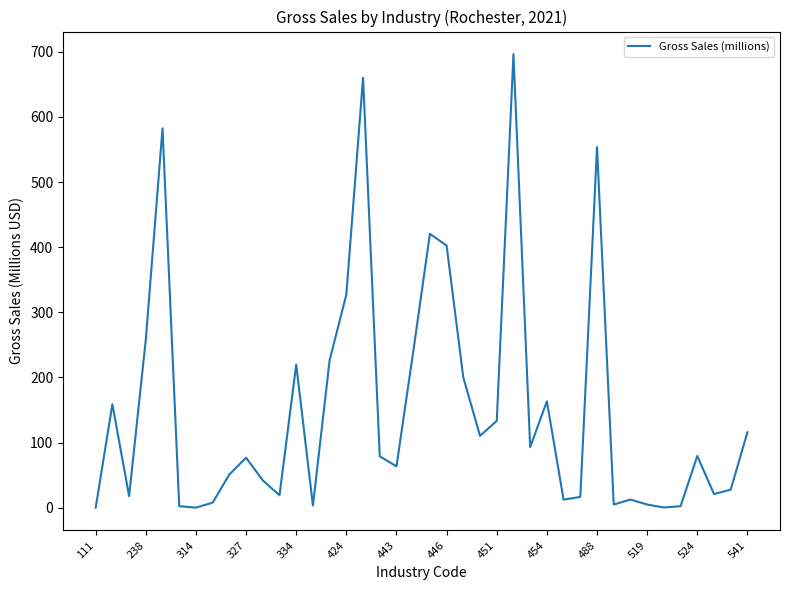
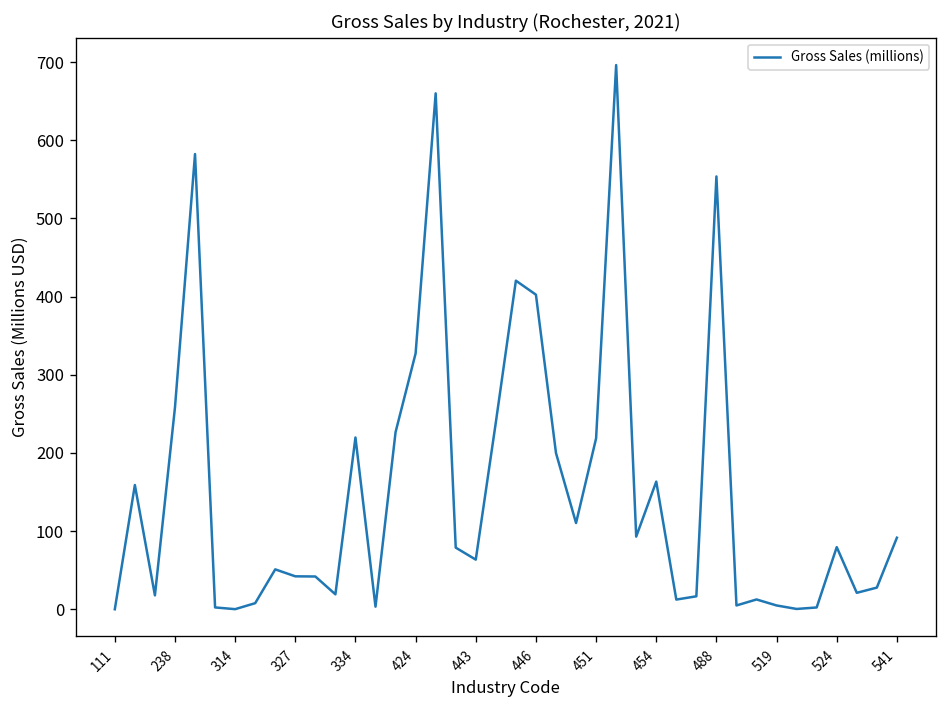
  {
    "111": 0,
    "238": 260,
    "314": 0,
-   "327": 80,
+   "327": 40,
    "334": 220,
    "424": 330,
    "443": 60,
    "446": 400,
-   "451": 130,
+   "451": 220,
    "454": 160,
    "488": 550,
    "519": 0,
    "524": 80,
-   "541": 120
+   "541": 90
  }
